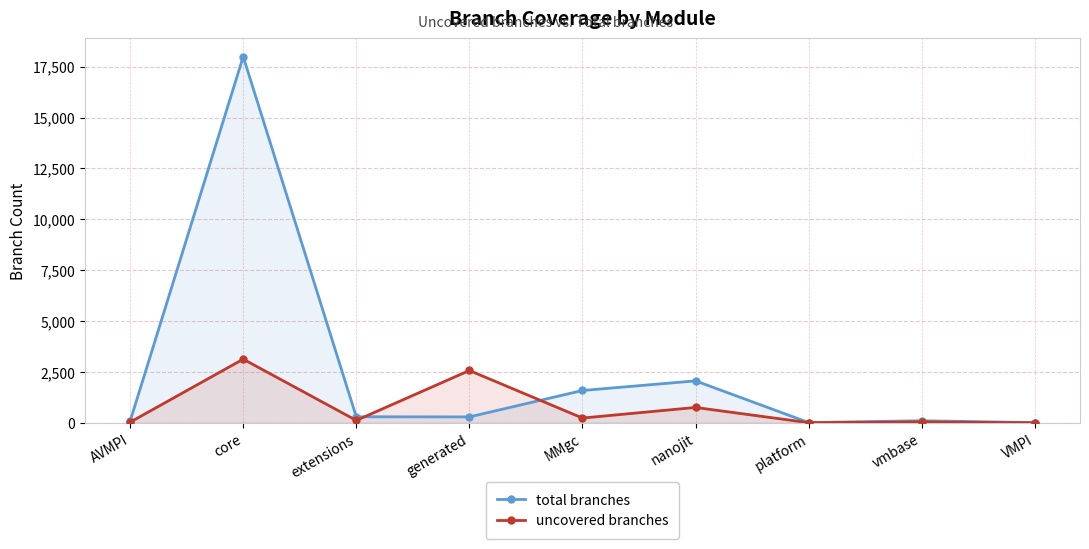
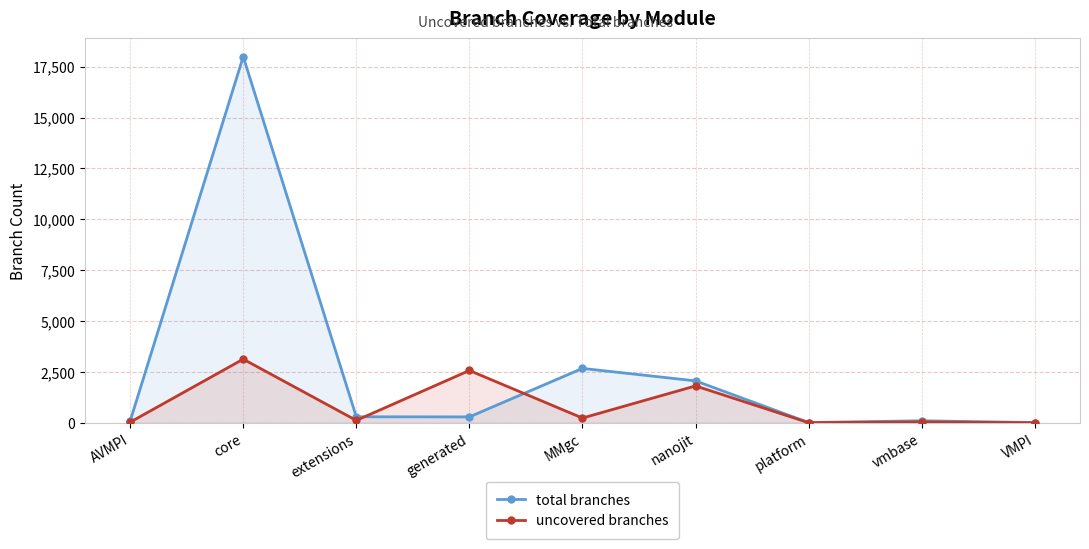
  {
    "total branches": {
      "core": "18,000",
      "extensions": "300",
      "generated": "300",
-     "MMgc": "1,600",
+     "MMgc": "2,700",
      "nanojit": "2,100"
    },
    "uncovered branches": {
      "core": "3,100",
      "extensions": "100",
      "generated": "2,600",
      "MMgc": "200",
-     "nanojit": "800"
+     "nanojit": "1,800"
    }
  }
